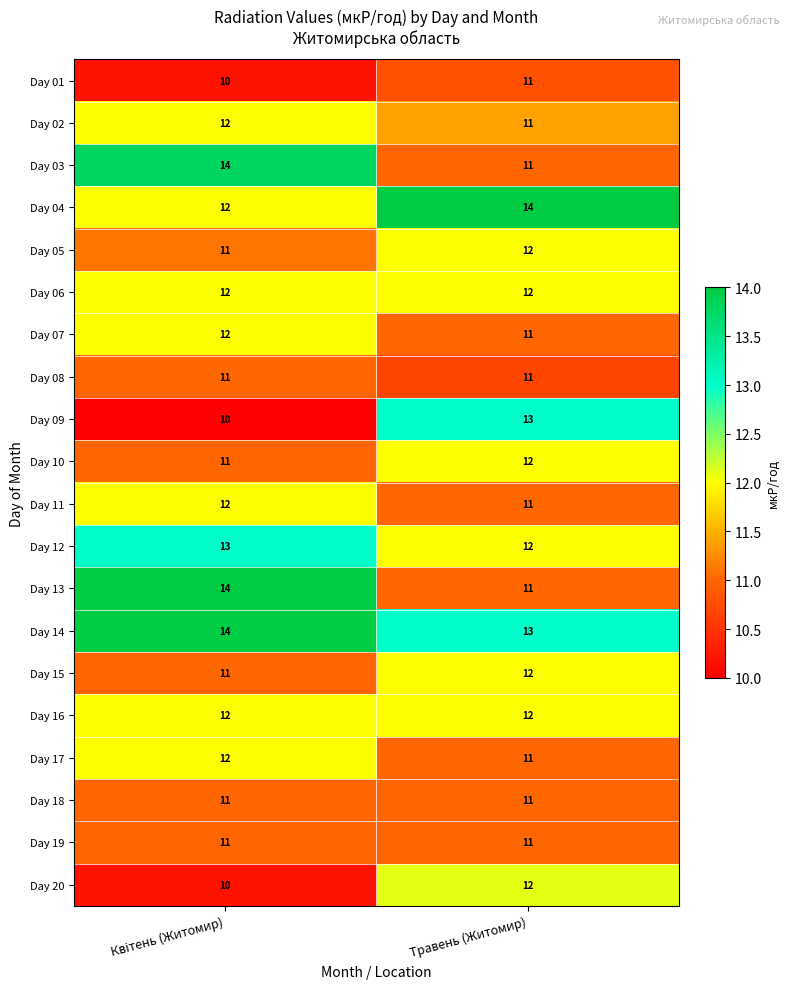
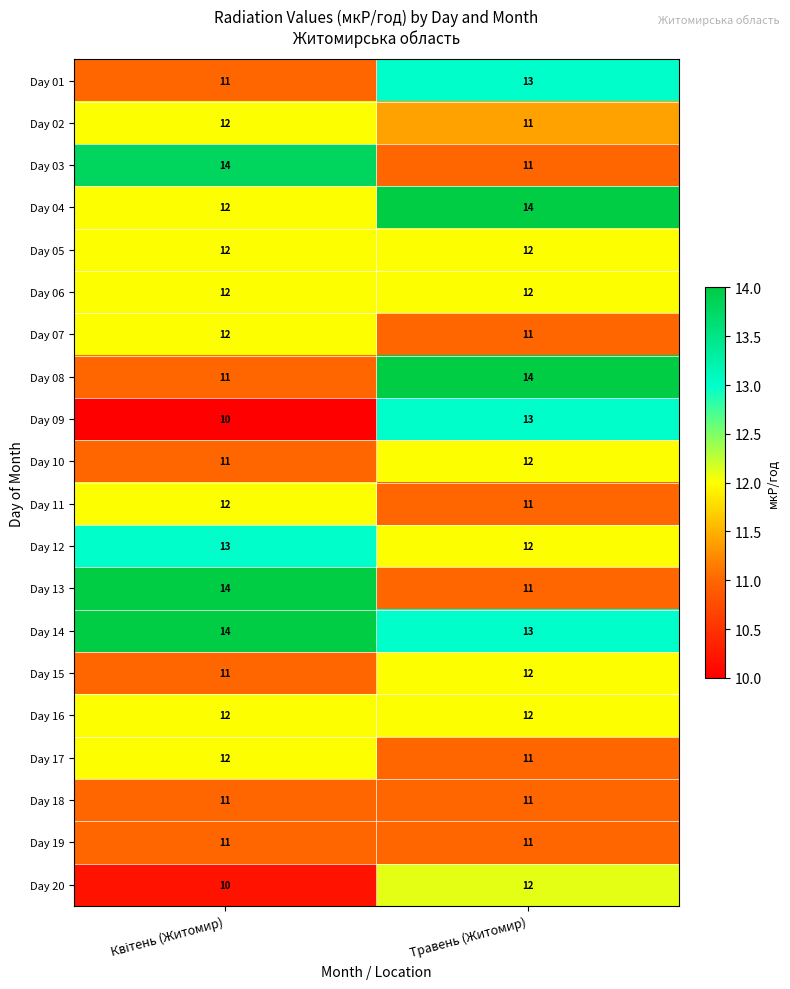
  {
    "Day 01": {
-     "Квітень (Житомир)": 10,
-     "Травень (Житомир)": 11
+     "Квітень (Житомир)": 11,
+     "Травень (Житомир)": 13
    },
    "Day 02": {
      "Квітень (Житомир)": 12,
      "Травень (Житомир)": 11
    },
    "Day 03": {
      "Квітень (Житомир)": 14,
      "Травень (Житомир)": 11
    },
    "Day 04": {
      "Квітень (Житомир)": 12,
      "Травень (Житомир)": 14
    },
    "Day 05": {
-     "Квітень (Житомир)": 11,
+     "Квітень (Житомир)": 12,
      "Травень (Житомир)": 12
    },
    "Day 06": {
      "Квітень (Житомир)": 12,
      "Травень (Житомир)": 12
    },
    "Day 07": {
      "Квітень (Житомир)": 12,
      "Травень (Житомир)": 11
    },
    "Day 08": {
      "Квітень (Житомир)": 11,
-     "Травень (Житомир)": 11
+     "Травень (Житомир)": 14
    },
    "Day 09": {
      "Квітень (Житомир)": 10,
      "Травень (Житомир)": 13
    },
    "Day 10": {
      "Квітень (Житомир)": 11,
      "Травень (Житомир)": 12
    },
    "Day 11": {
      "Квітень (Житомир)": 12,
      "Травень (Житомир)": 11
    },
    "Day 12": {
      "Квітень (Житомир)": 13,
      "Травень (Житомир)": 12
    },
    "Day 13": {
      "Квітень (Житомир)": 14,
      "Травень (Житомир)": 11
    },
    "Day 14": {
      "Квітень (Житомир)": 14,
      "Травень (Житомир)": 13
    },
    "Day 15": {
      "Квітень (Житомир)": 11,
      "Травень (Житомир)": 12
    },
    "Day 16": {
      "Квітень (Житомир)": 12,
      "Травень (Житомир)": 12
    },
    "Day 17": {
      "Квітень (Житомир)": 12,
      "Травень (Житомир)": 11
    },
    "Day 18": {
      "Квітень (Житомир)": 11,
      "Травень (Житомир)": 11
    },
    "Day 19": {
      "Квітень (Житомир)": 11,
      "Травень (Житомир)": 11
    },
    "Day 20": {
      "Квітень (Житомир)": 10,
      "Травень (Житомир)": 12
    }
  }
